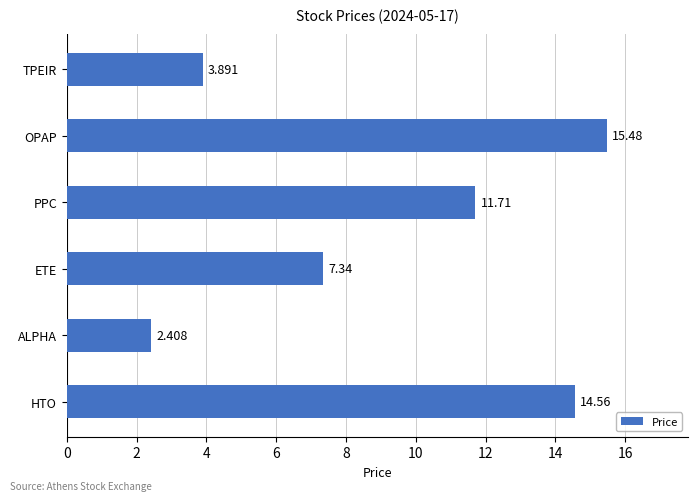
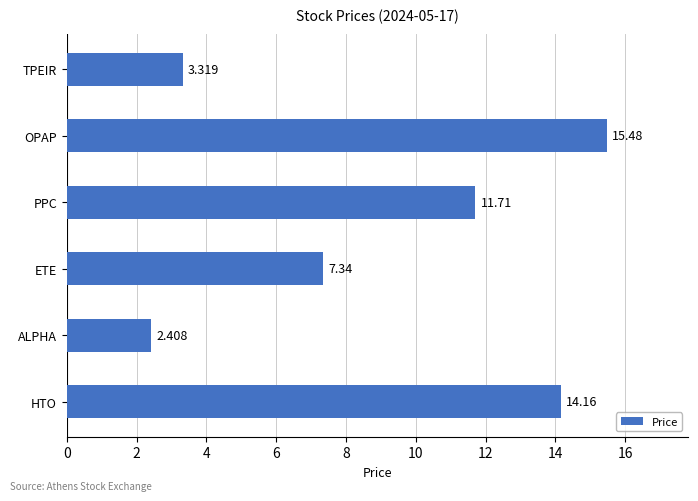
  {
-   "TPEIR": 3.891,
+   "TPEIR": 3.319,
    "OPAP": 15.48,
    "PPC": 11.71,
    "ETE": 7.34,
    "ALPHA": 2.408,
-   "HTO": 14.56
+   "HTO": 14.16
  }
